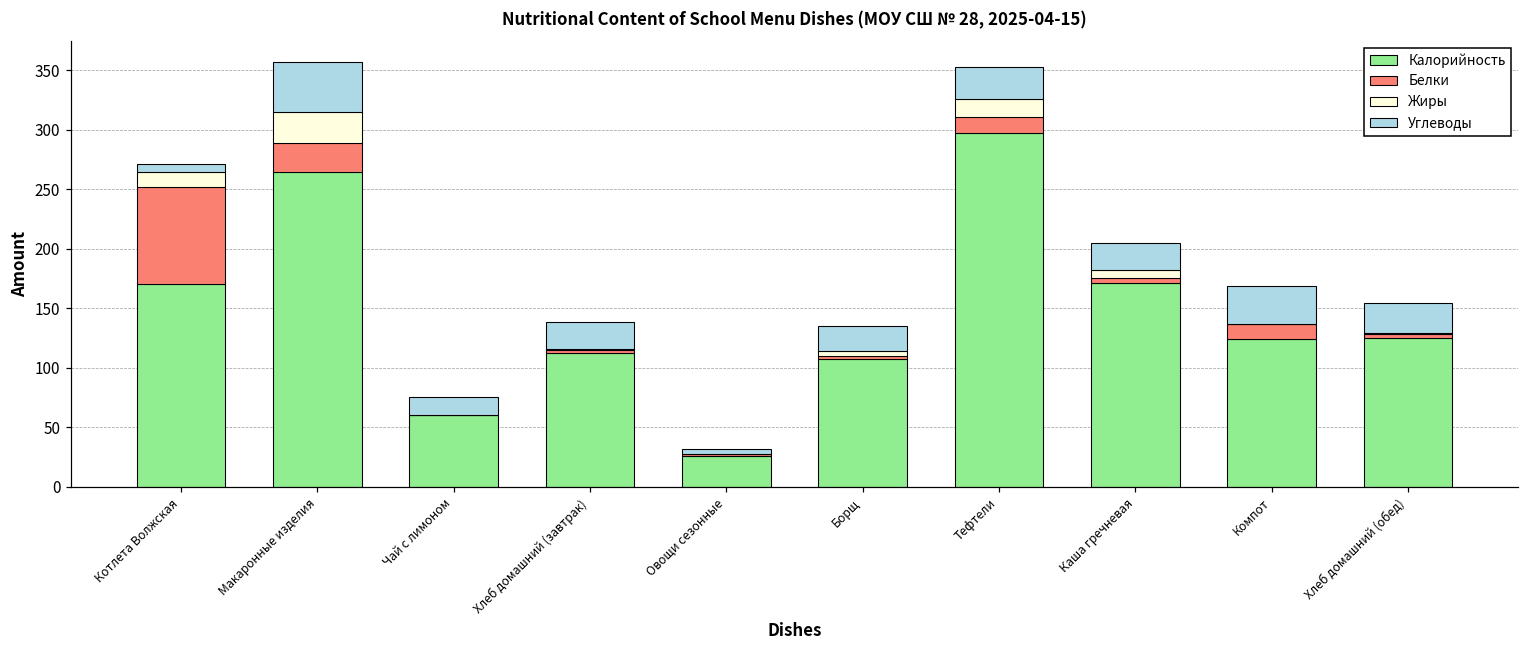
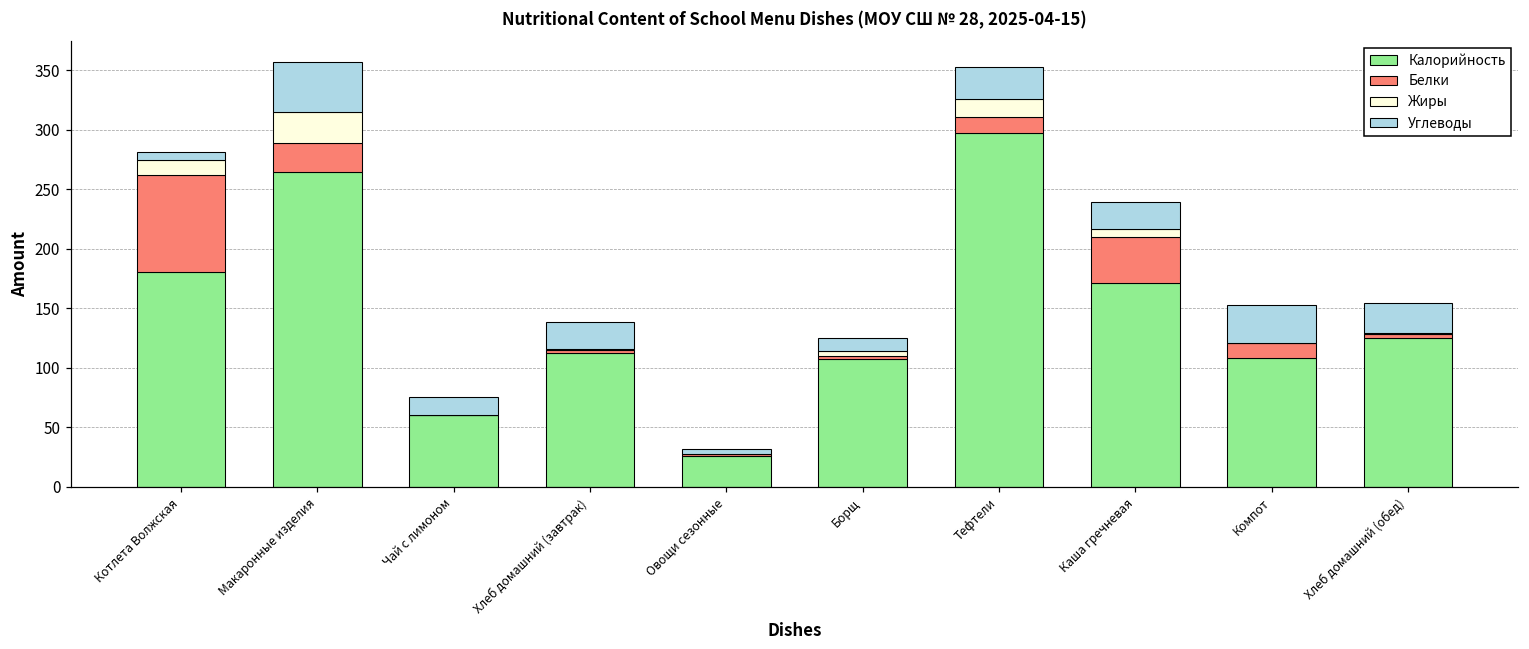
  {
    "Калорийность": {
-     "Котлета Волжская": 170,
+     "Котлета Волжская": 180,
      "Макаронные изделия": 264,
      "Чай с лимоном": 60,
      "Хлеб домашний (завтрак)": 112,
      "Овощи сезонные": 26,
      "Борщ": 107,
      "Тефтели": 297,
      "Каша гречневая": 171,
-     "Компот": 124,
+     "Компот": 108,
      "Хлеб домашний (обед)": 125
    },
    "Белки": {
      "Котлета Волжская": 82,
      "Макаронные изделия": 25,
      "Хлеб домашний (завтрак)": 3,
      "Борщ": 3,
      "Тефтели": 14,
-     "Каша гречневая": 5,
+     "Каша гречневая": 39,
      "Компот": 13,
      "Хлеб домашний (обед)": 4
    },
    "Жиры": {
      "Котлета Волжская": 13,
      "Макаронные изделия": 26,
      "Чай с лимоном": 0,
      "Овощи сезонные": 0,
      "Борщ": 4,
      "Тефтели": 15,
      "Каша гречневая": 7,
      "Компот": 0
    },
    "Углеводы": {
      "Котлета Волжская": 7,
      "Макаронные изделия": 42,
      "Чай с лимоном": 15,
      "Хлеб домашний (завтрак)": 22,
      "Овощи сезонные": 5,
-     "Борщ": 21,
+     "Борщ": 10,
      "Тефтели": 27,
      "Каша гречневая": 22,
      "Компот": 31,
      "Хлеб домашний (обед)": 25
    }
  }
